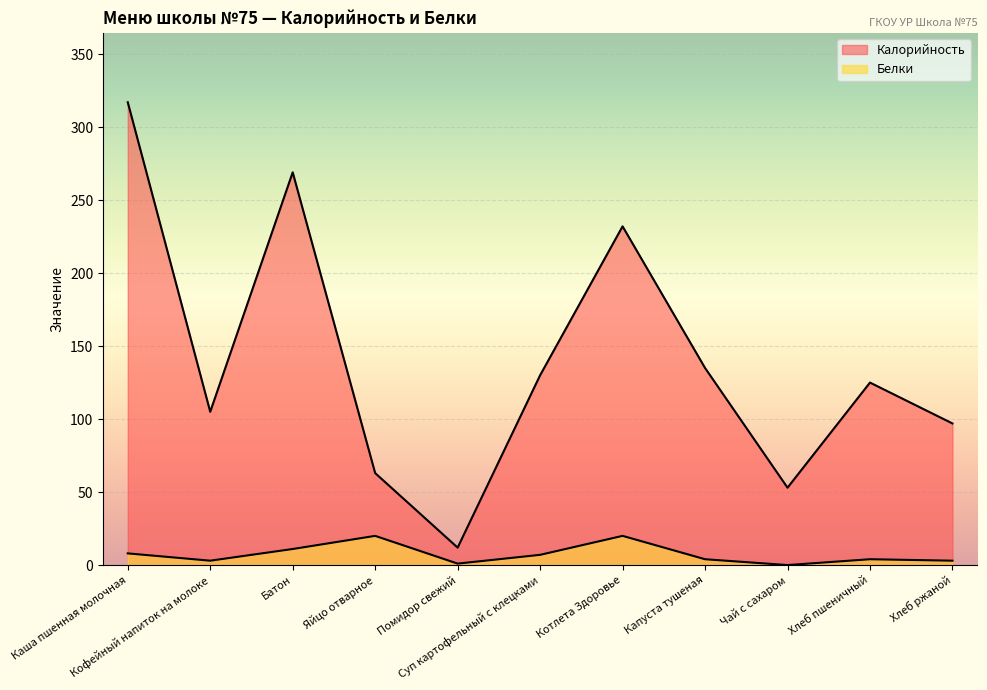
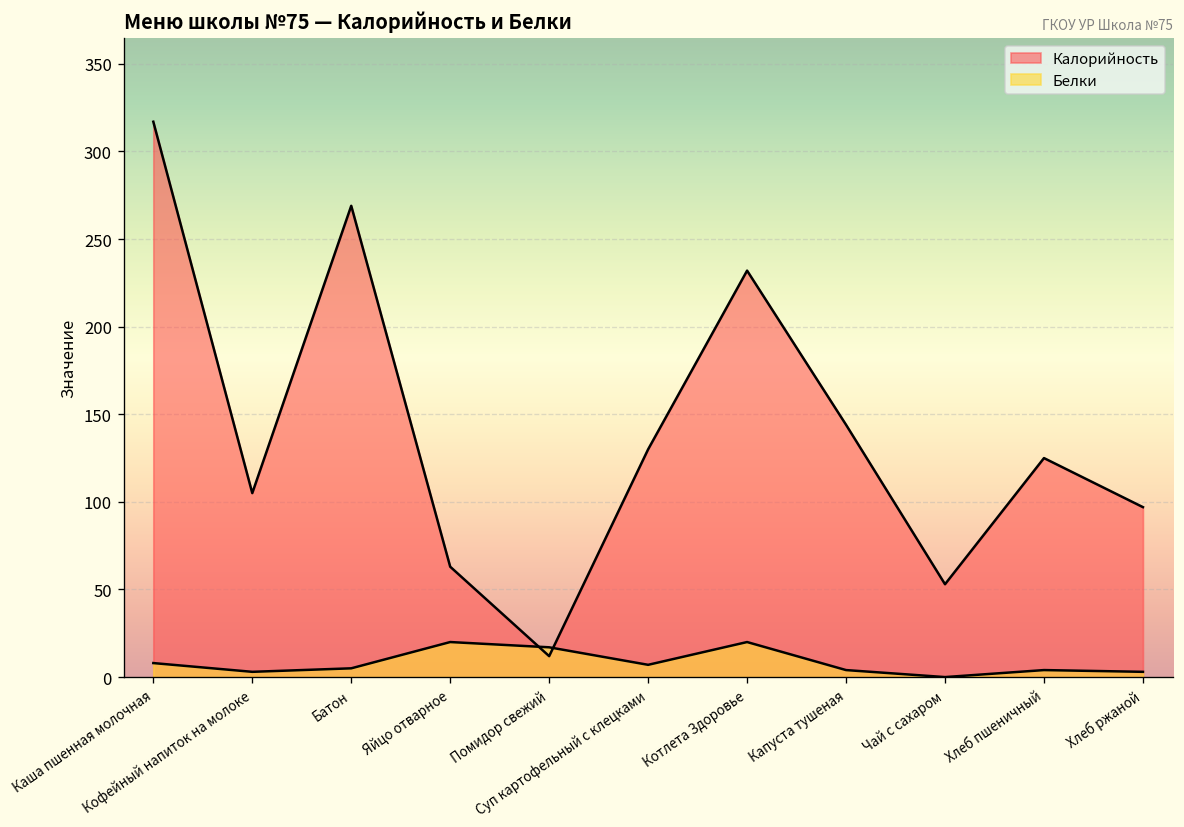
  {
    "Калорийность": {
      "Каша пшенная молочная": 317,
      "Кофейный напиток на молоке": 105,
      "Батон": 269,
      "Яйцо отварное": 63,
      "Помидор свежий": 12,
      "Суп картофельный с клецками": 130,
      "Котлета Здоровье": 232,
-     "Капуста тушеная": 135,
+     "Капуста тушеная": 144,
      "Чай с сахаром": 53,
      "Хлеб пшеничный": 125,
      "Хлеб ржаной": 97
    },
    "Белки": {
      "Каша пшенная молочная": 8,
      "Кофейный напиток на молоке": 3,
-     "Батон": 11,
+     "Батон": 5,
      "Яйцо отварное": 20,
-     "Помидор свежий": 1,
+     "Помидор свежий": 17,
      "Суп картофельный с клецками": 7,
      "Котлета Здоровье": 20,
      "Капуста тушеная": 4,
      "Чай с сахаром": 0,
      "Хлеб пшеничный": 4,
      "Хлеб ржаной": 3
    }
  }
